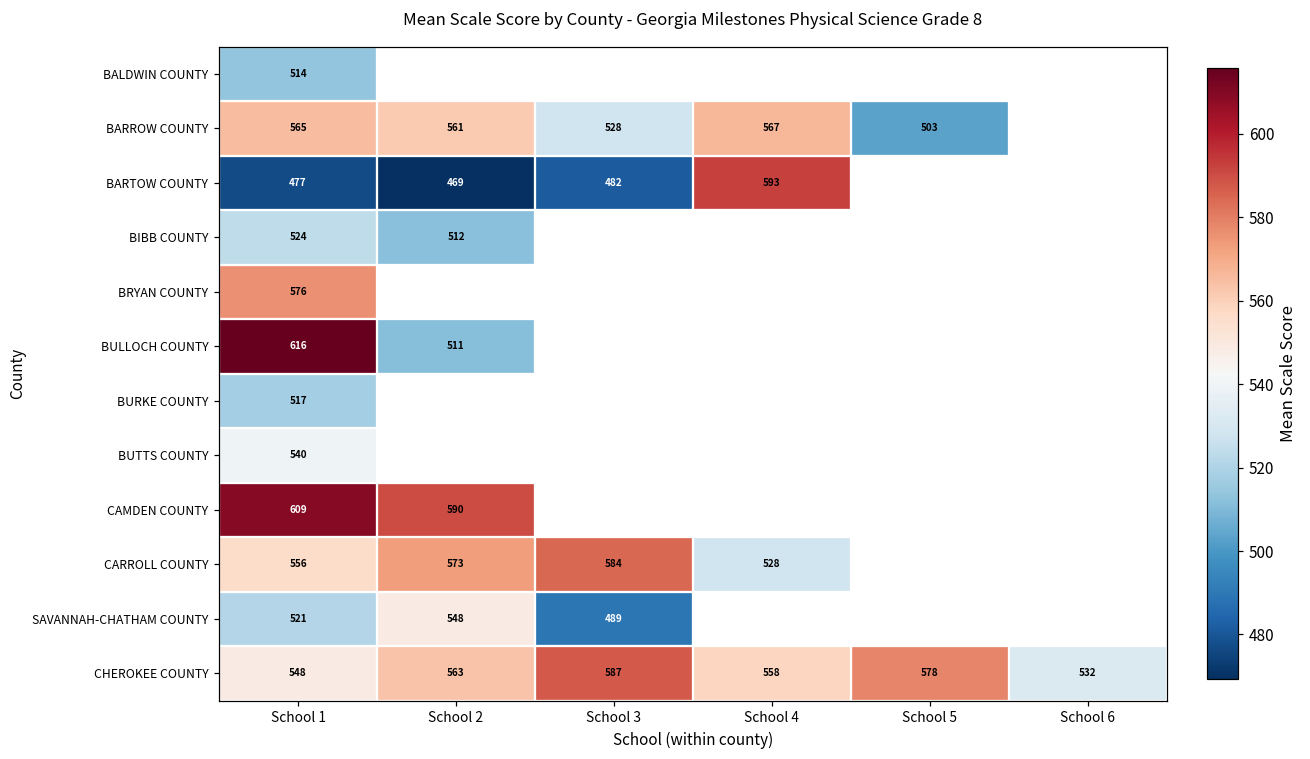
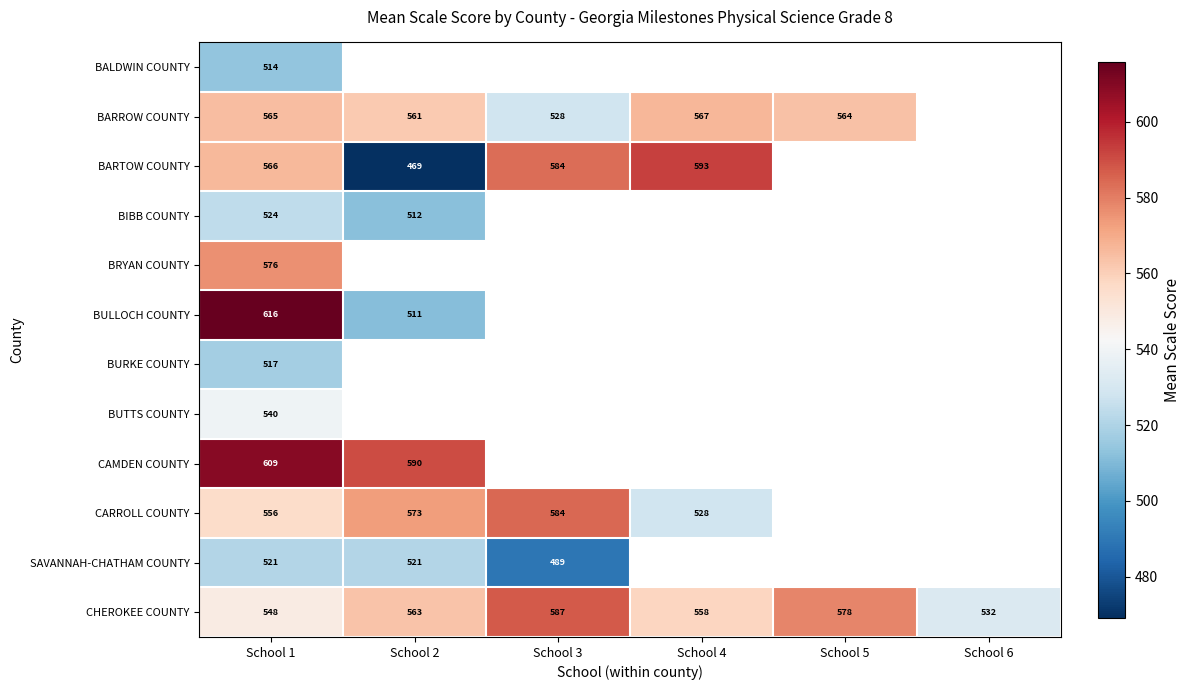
  {
    "BALDWIN COUNTY": {
      "School 1": 514
    },
    "BARROW COUNTY": {
      "School 1": 565,
      "School 2": 561,
      "School 3": 528,
      "School 4": 567,
-     "School 5": 503
+     "School 5": 564
    },
    "BARTOW COUNTY": {
-     "School 1": 477,
+     "School 1": 566,
      "School 2": 469,
-     "School 3": 482,
+     "School 3": 584,
      "School 4": 593
    },
    "BIBB COUNTY": {
      "School 1": 524,
      "School 2": 512
    },
    "BRYAN COUNTY": {
      "School 1": 576
    },
    "BULLOCH COUNTY": {
      "School 1": 616,
      "School 2": 511
    },
    "BURKE COUNTY": {
      "School 1": 517
    },
    "BUTTS COUNTY": {
      "School 1": 540
    },
    "CAMDEN COUNTY": {
      "School 1": 609,
      "School 2": 590
    },
    "CARROLL COUNTY": {
      "School 1": 556,
      "School 2": 573,
      "School 3": 584,
      "School 4": 528
    },
    "SAVANNAH-CHATHAM COUNTY": {
      "School 1": 521,
-     "School 2": 548,
+     "School 2": 521,
      "School 3": 489
    },
    "CHEROKEE COUNTY": {
      "School 1": 548,
      "School 2": 563,
      "School 3": 587,
      "School 4": 558,
      "School 5": 578,
      "School 6": 532
    }
  }
